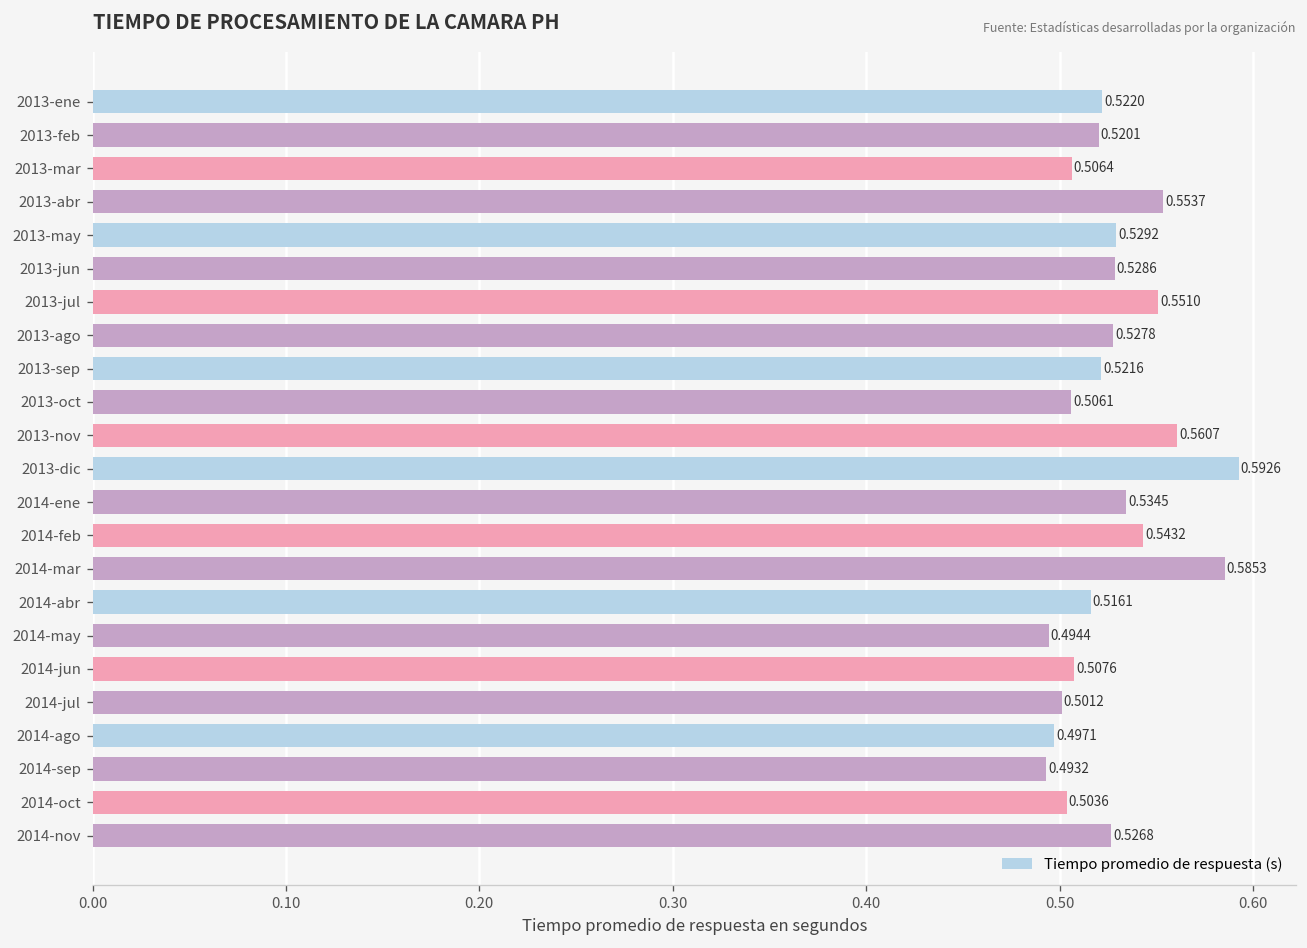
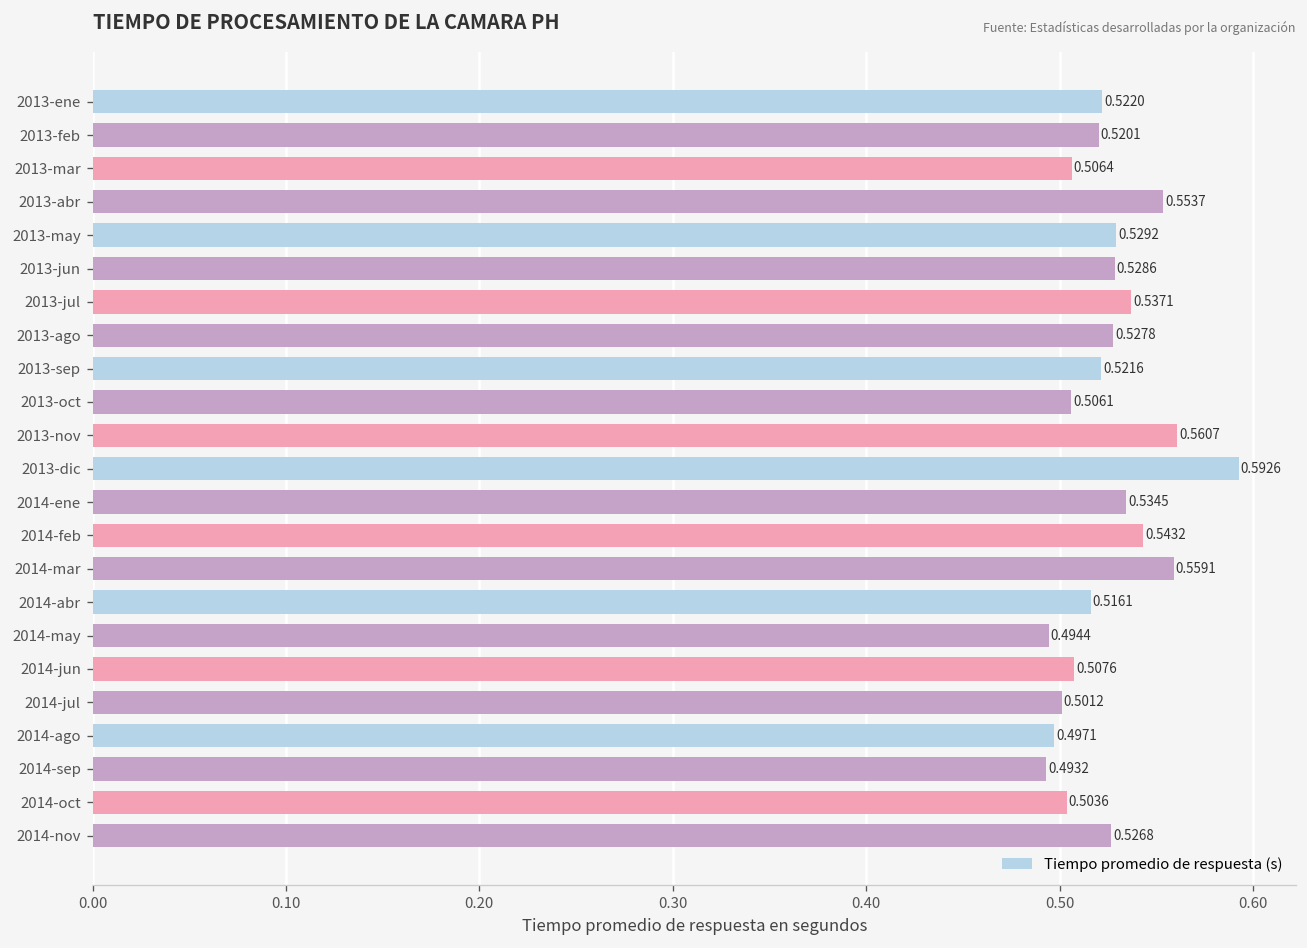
  {
    "2013-ene": 0.5220,
    "2013-feb": 0.5201,
    "2013-mar": 0.5064,
    "2013-abr": 0.5537,
    "2013-may": 0.5292,
    "2013-jun": 0.5286,
-   "2013-jul": 0.5510,
+   "2013-jul": 0.5371,
    "2013-ago": 0.5278,
    "2013-sep": 0.5216,
    "2013-oct": 0.5061,
    "2013-nov": 0.5607,
    "2013-dic": 0.5926,
    "2014-ene": 0.5345,
    "2014-feb": 0.5432,
-   "2014-mar": 0.5853,
+   "2014-mar": 0.5591,
    "2014-abr": 0.5161,
    "2014-may": 0.4944,
    "2014-jun": 0.5076,
    "2014-jul": 0.5012,
    "2014-ago": 0.4971,
    "2014-sep": 0.4932,
    "2014-oct": 0.5036,
    "2014-nov": 0.5268
  }
